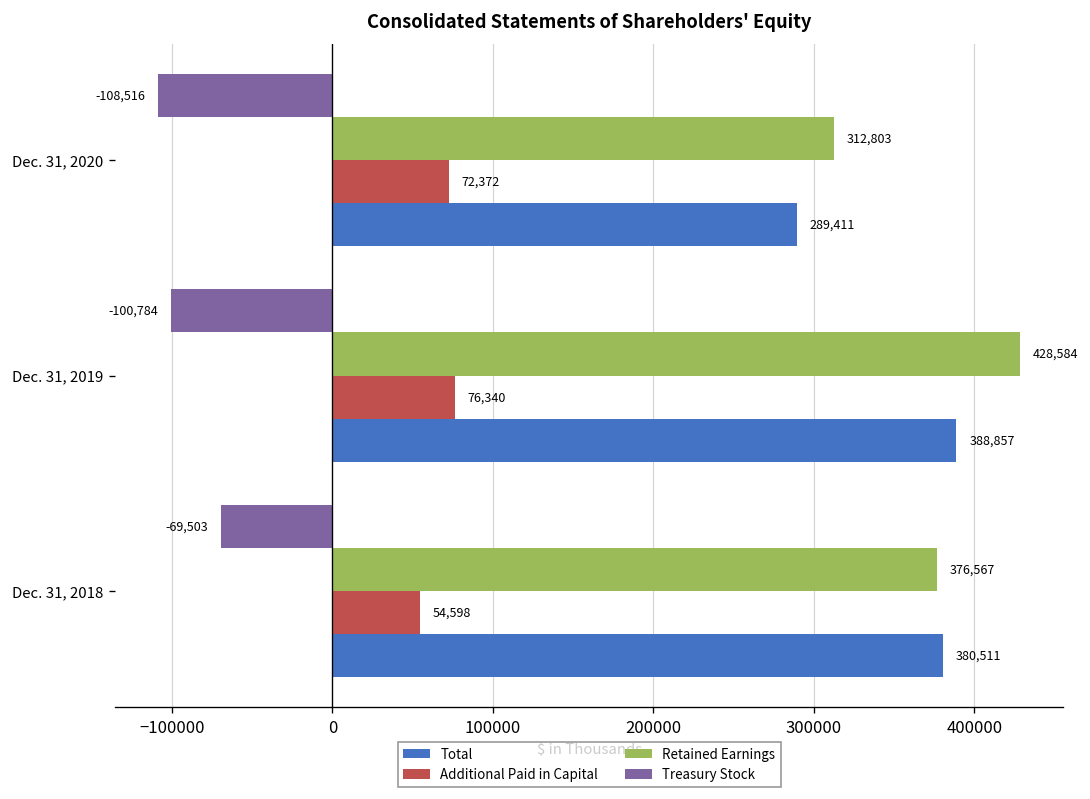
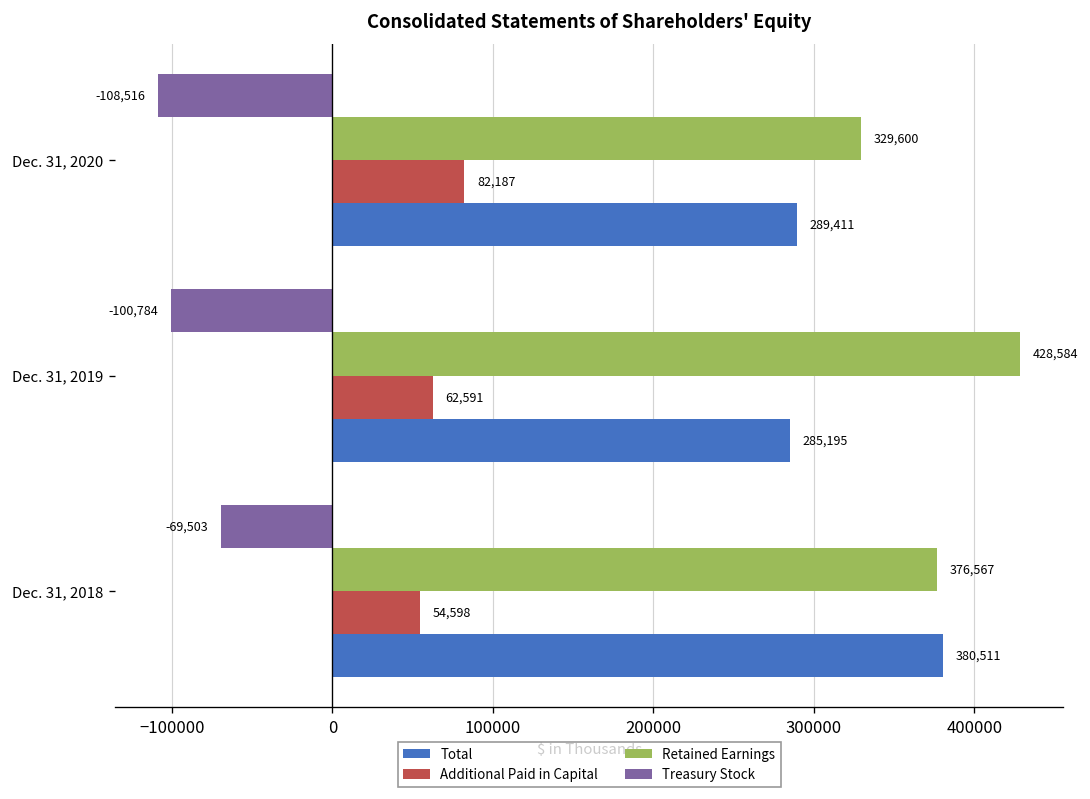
  {
    "Total": {
      "Dec. 31, 2020": "289,411",
-     "Dec. 31, 2019": "388,857",
+     "Dec. 31, 2019": "285,195",
      "Dec. 31, 2018": "380,511"
    },
    "Additional Paid in Capital": {
-     "Dec. 31, 2020": "72,372",
-     "Dec. 31, 2019": "76,340",
+     "Dec. 31, 2020": "82,187",
+     "Dec. 31, 2019": "62,591",
      "Dec. 31, 2018": "54,598"
    },
    "Retained Earnings": {
-     "Dec. 31, 2020": "312,803",
+     "Dec. 31, 2020": "329,600",
      "Dec. 31, 2019": "428,584",
      "Dec. 31, 2018": "376,567"
    },
    "Treasury Stock": {
      "Dec. 31, 2020": "-108,516",
      "Dec. 31, 2019": "-100,784",
      "Dec. 31, 2018": "-69,503"
    }
  }
